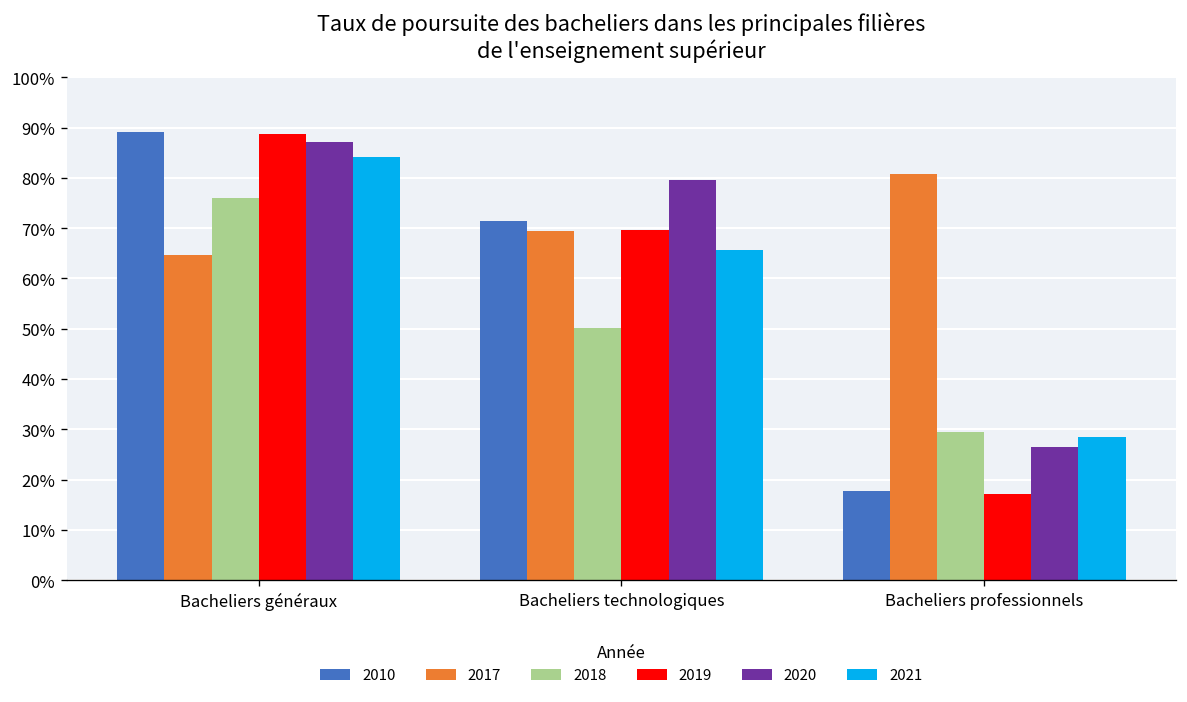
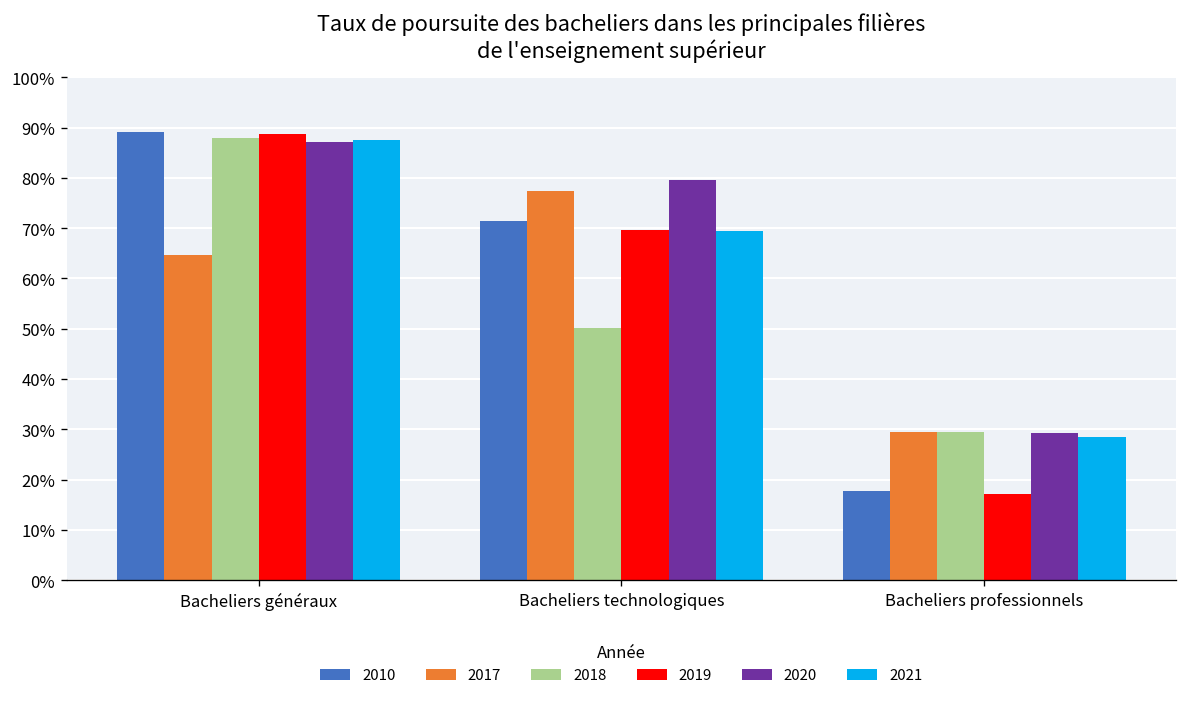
  {
    "2010": {
      "Bacheliers généraux": "89%",
      "Bacheliers technologiques": "71%",
      "Bacheliers professionnels": "18%"
    },
    "2017": {
      "Bacheliers généraux": "65%",
-     "Bacheliers technologiques": "69%",
-     "Bacheliers professionnels": "81%"
+     "Bacheliers technologiques": "77%",
+     "Bacheliers professionnels": "29%"
    },
    "2018": {
-     "Bacheliers généraux": "76%",
+     "Bacheliers généraux": "88%",
      "Bacheliers technologiques": "50%",
      "Bacheliers professionnels": "29%"
    },
    "2019": {
      "Bacheliers généraux": "89%",
      "Bacheliers technologiques": "70%",
      "Bacheliers professionnels": "17%"
    },
    "2020": {
      "Bacheliers généraux": "87%",
      "Bacheliers technologiques": "80%",
-     "Bacheliers professionnels": "27%"
+     "Bacheliers professionnels": "29%"
    },
    "2021": {
-     "Bacheliers généraux": "84%",
-     "Bacheliers technologiques": "66%",
+     "Bacheliers généraux": "87%",
+     "Bacheliers technologiques": "69%",
      "Bacheliers professionnels": "28%"
    }
  }
